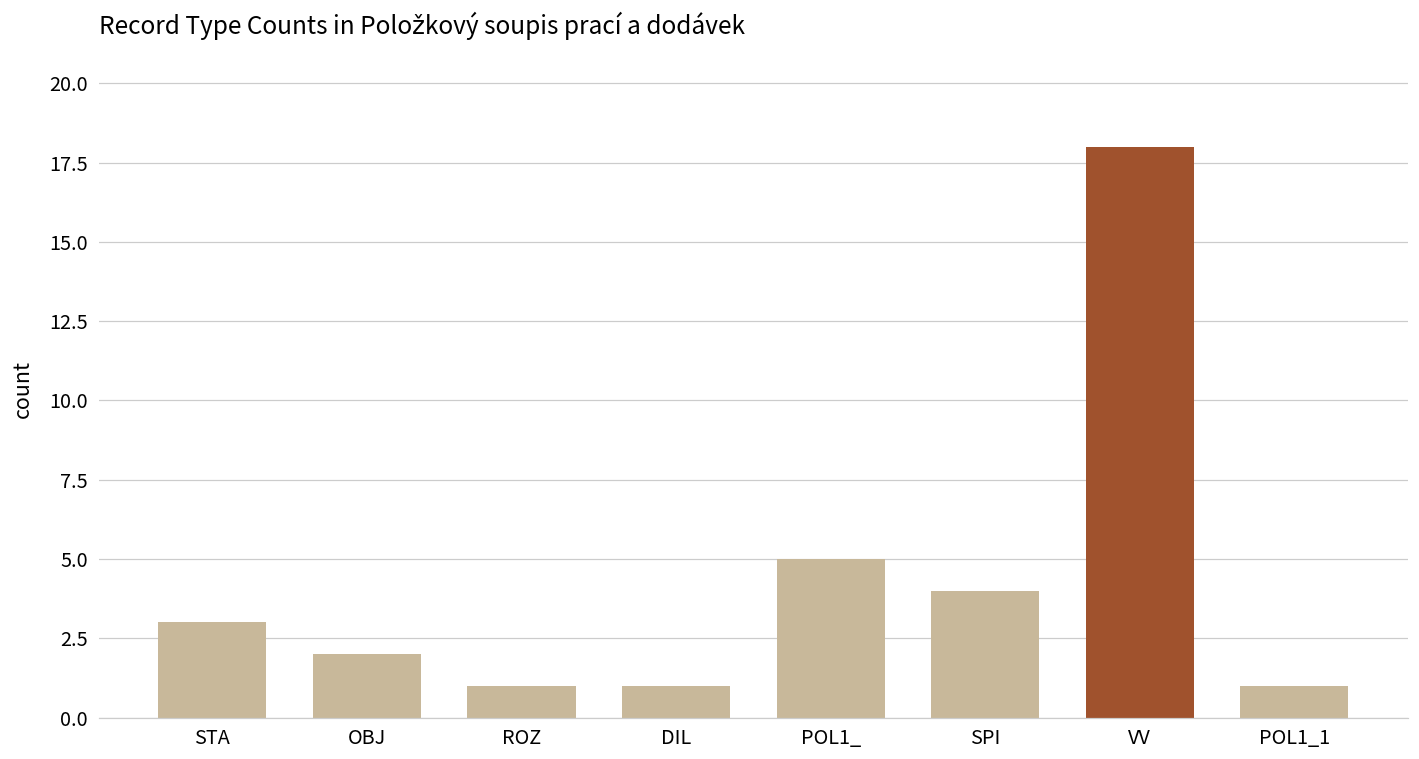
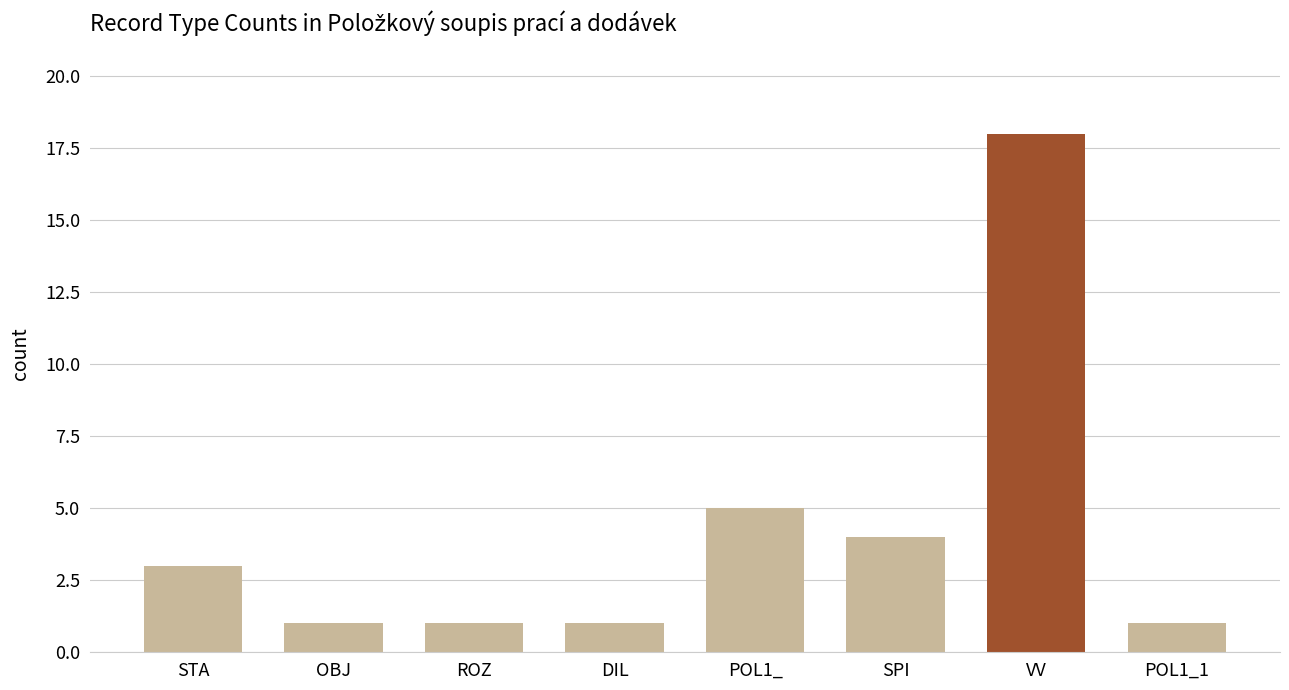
  {
    "STA": 3,
-   "OBJ": 2,
+   "OBJ": 1,
    "ROZ": 1,
    "DIL": 1,
    "POL1_": 5,
    "SPI": 4,
    "VV": 18,
    "POL1_1": 1
  }
